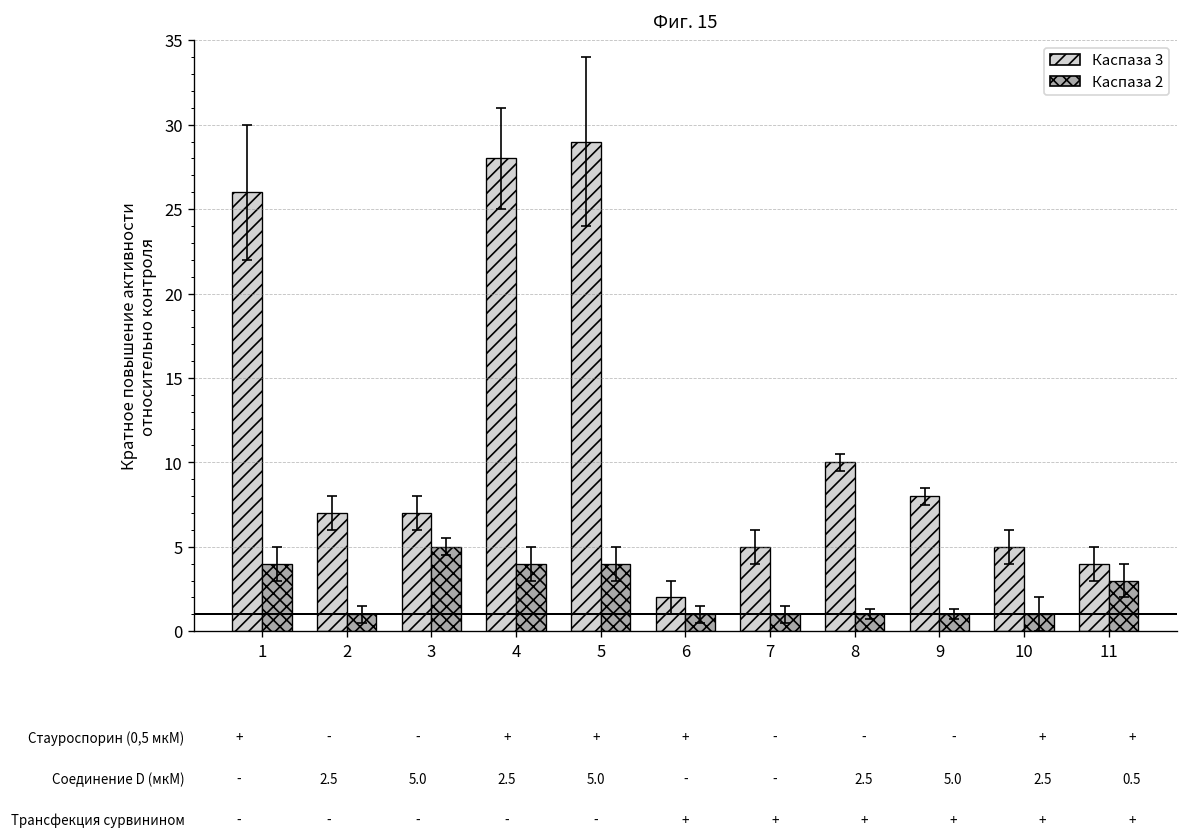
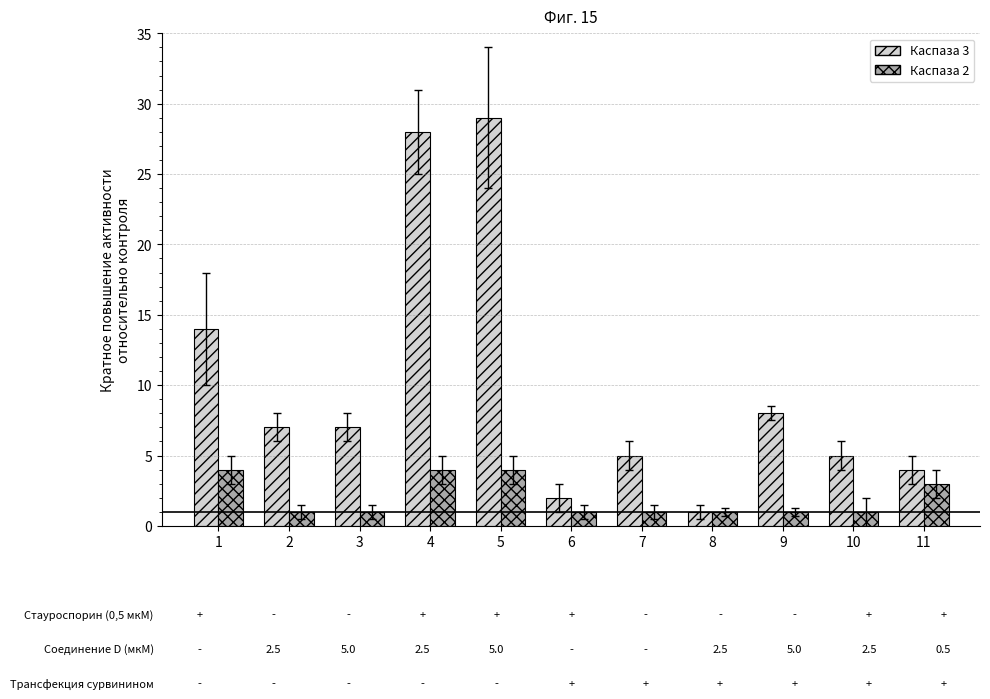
  {
    "Каспаза 3": {
-     "1": 26,
+     "1": 14,
      "2": 7,
      "3": 7,
      "4": 28,
      "5": 29,
      "6": 2,
      "7": 5,
-     "8": 10,
+     "8": 1,
      "9": 8,
      "10": 5,
      "11": 4
    },
    "Каспаза 2": {
      "1": 4,
      "2": 1,
-     "3": 5,
+     "3": 1,
      "4": 4,
      "5": 4,
      "6": 1,
      "7": 1,
      "8": 1,
      "9": 1,
      "10": 1,
      "11": 3
    }
  }
